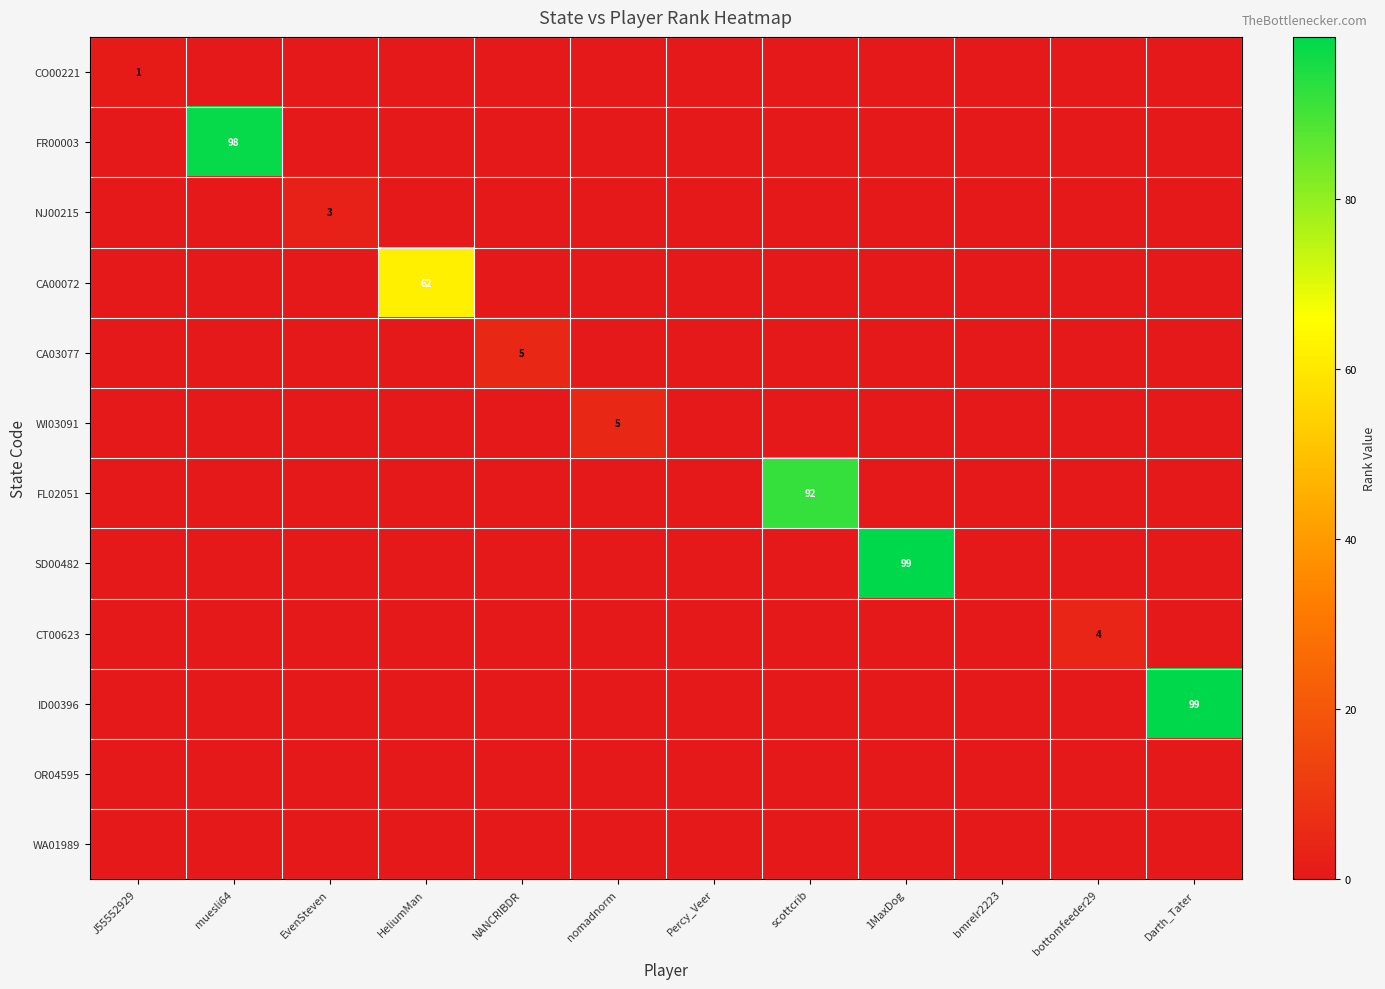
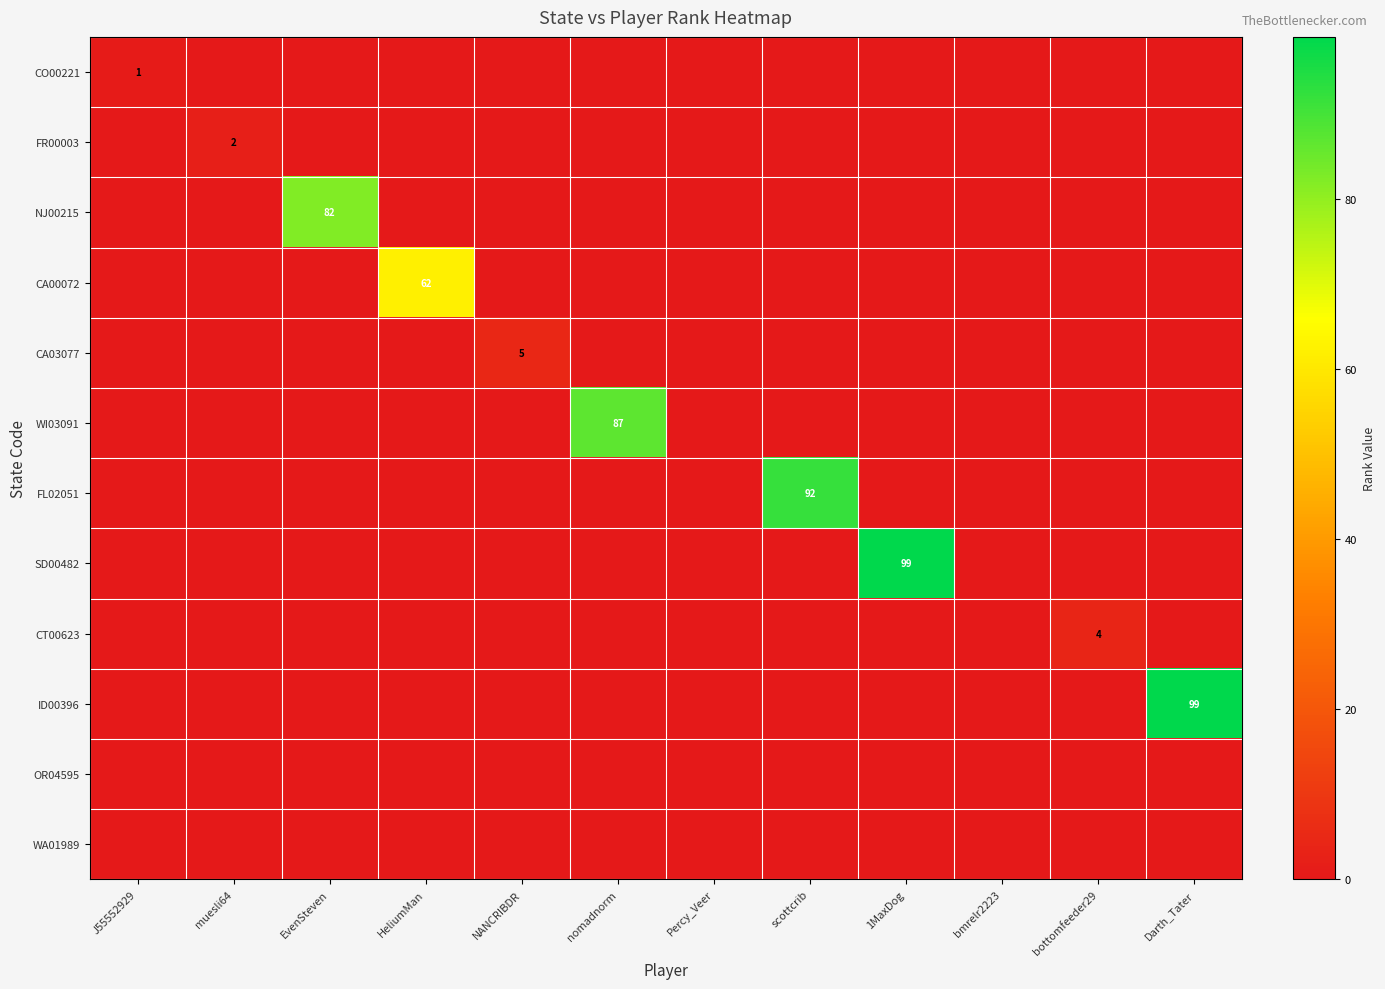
  {
    "CO00221": {
      "J55552929": 1
    },
    "FR00003": {
-     "muesli64": 98
+     "muesli64": 2
    },
    "NJ00215": {
-     "EvenSteven": 3
+     "EvenSteven": 82
    },
    "CA00072": {
      "HeliumMan": 62
    },
    "CA03077": {
      "NANCRIBDR": 5
    },
    "WI03091": {
-     "nomadnorm": 5
+     "nomadnorm": 87
    },
    "FL02051": {
      "scottcrib": 92
    },
    "SD00482": {
      "1MaxDog": 99
    },
    "CT00623": {
      "bottomfeeder29": 4
    },
    "ID00396": {
      "Darth_Tater": 99
    }
  }
